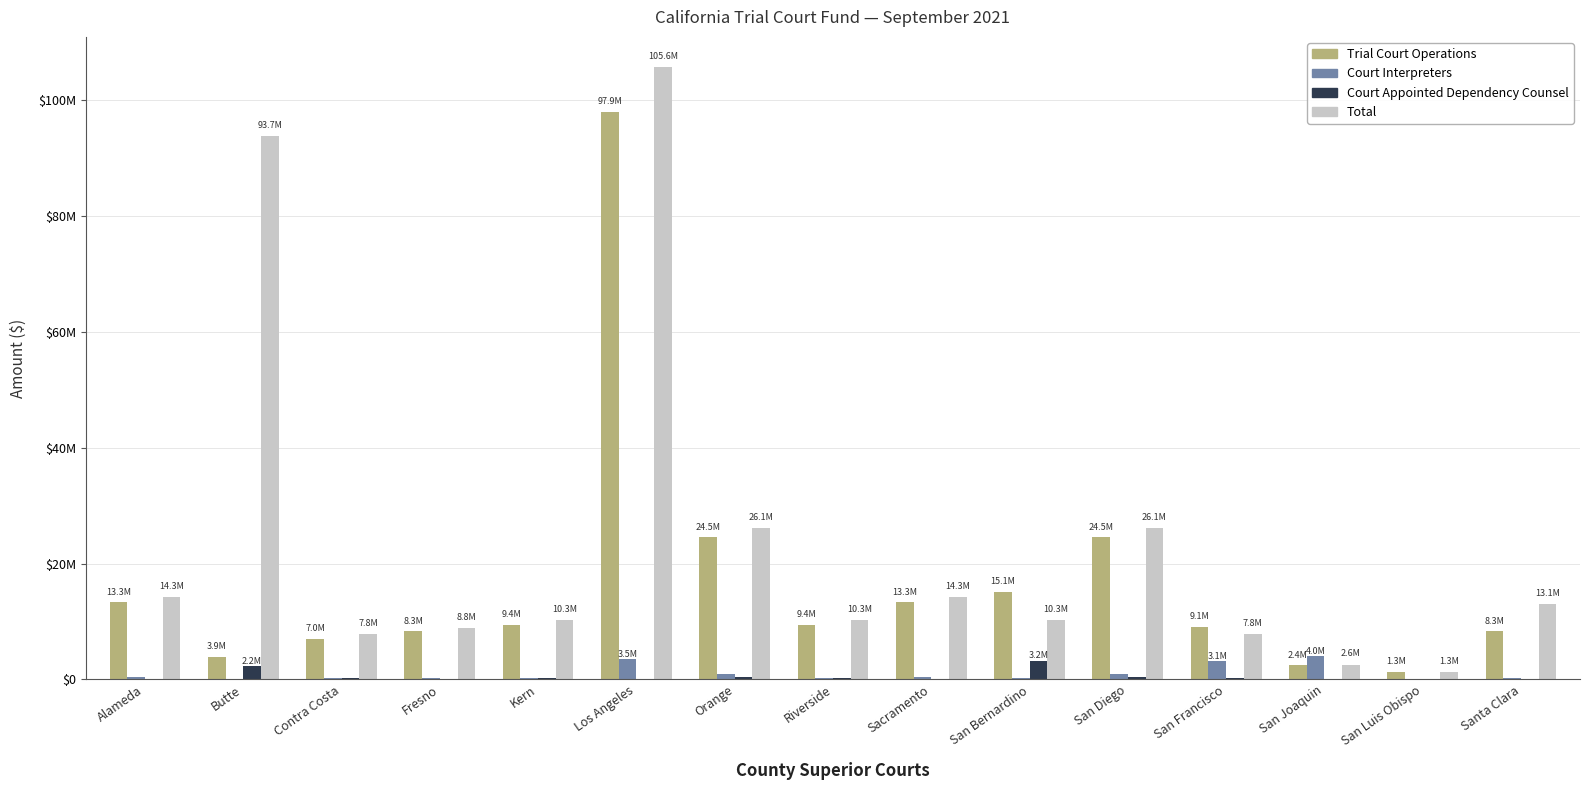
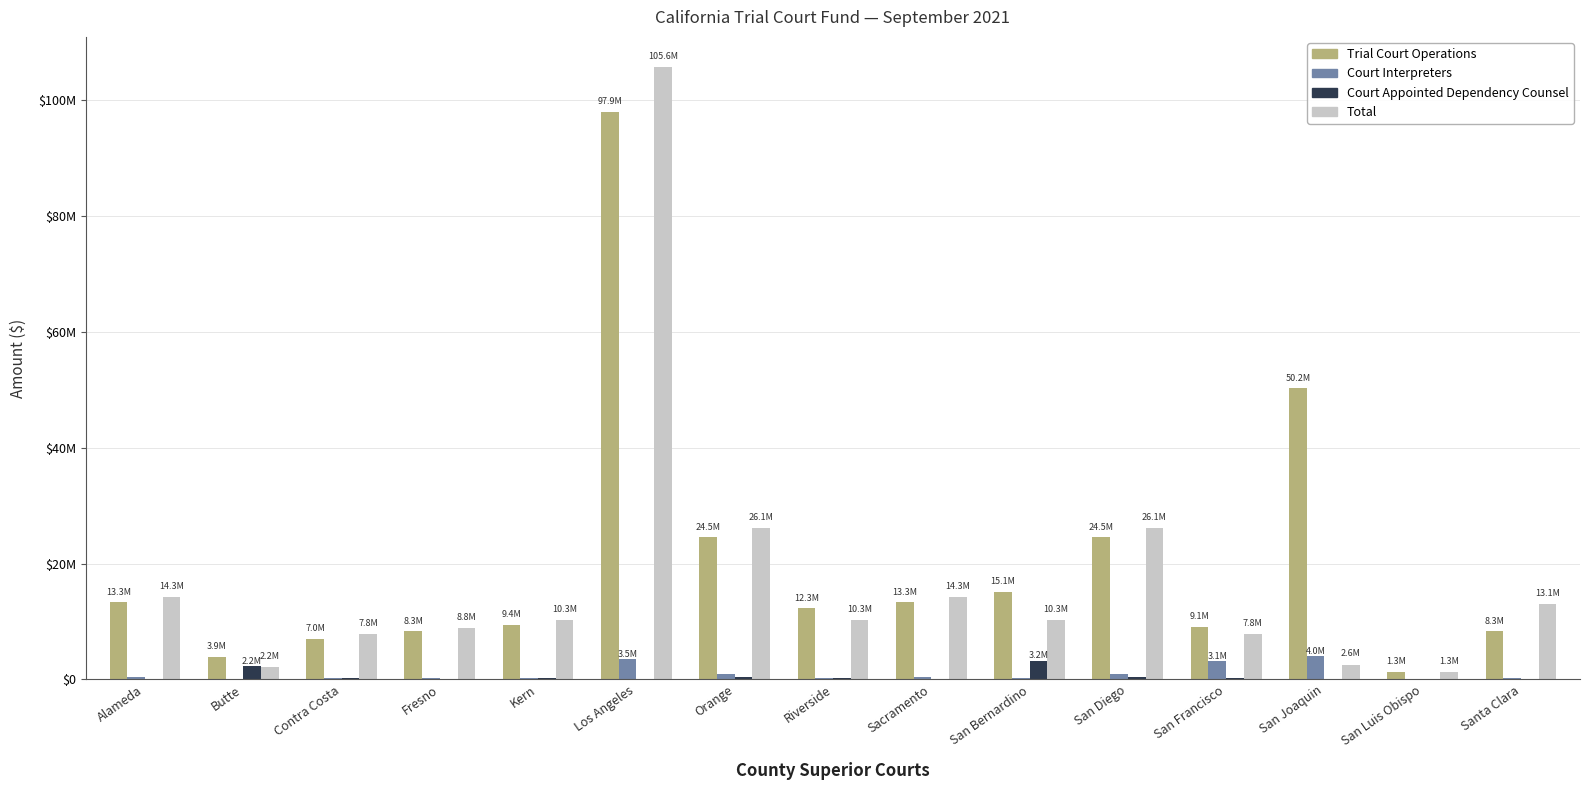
  {
    "Trial Court Operations": {
      "Alameda": "13.3M",
      "Butte": "3.9M",
      "Contra Costa": "7.0M",
      "Fresno": "8.3M",
      "Kern": "9.4M",
      "Los Angeles": "97.9M",
      "Orange": "24.5M",
-     "Riverside": "9.4M",
+     "Riverside": "12.3M",
      "Sacramento": "13.3M",
      "San Bernardino": "15.1M",
      "San Diego": "24.5M",
      "San Francisco": "9.1M",
-     "San Joaquin": "2.4M",
+     "San Joaquin": "50.2M",
      "San Luis Obispo": "1.3M",
      "Santa Clara": "8.3M"
    },
    "Court Interpreters": {
      "Los Angeles": "3.5M",
      "San Francisco": "3.1M",
      "San Joaquin": "4.0M"
    },
    "Court Appointed Dependency Counsel": {
      "Butte": "2.2M",
      "San Bernardino": "3.2M"
    },
    "Total": {
      "Alameda": "14.3M",
-     "Butte": "93.7M",
+     "Butte": "2.2M",
      "Contra Costa": "7.8M",
      "Fresno": "8.8M",
      "Kern": "10.3M",
      "Los Angeles": "105.6M",
      "Orange": "26.1M",
      "Riverside": "10.3M",
      "Sacramento": "14.3M",
      "San Bernardino": "10.3M",
      "San Diego": "26.1M",
      "San Francisco": "7.8M",
      "San Joaquin": "2.6M",
      "San Luis Obispo": "1.3M",
      "Santa Clara": "13.1M"
    }
  }
